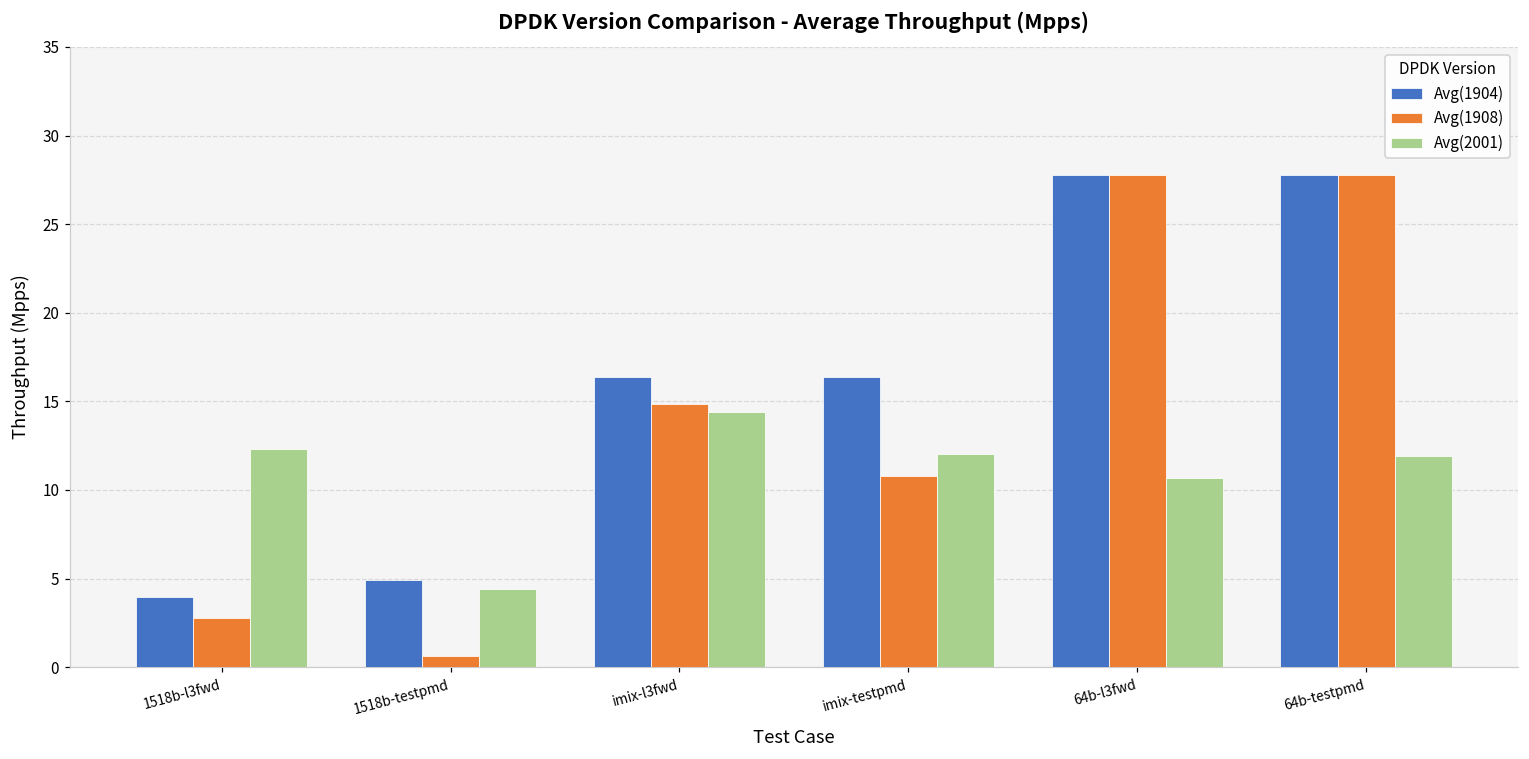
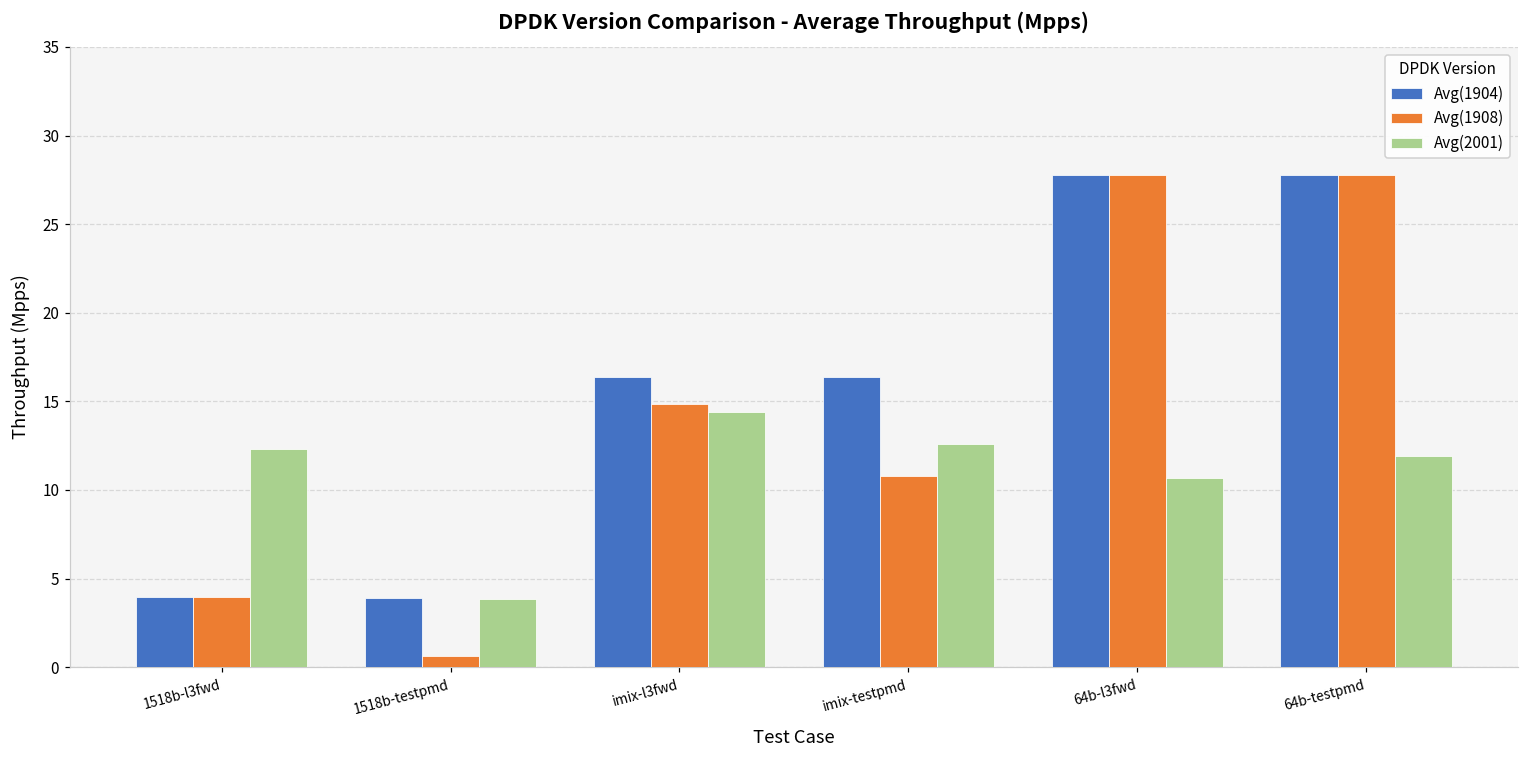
  {
    "Avg(1904)": {
      "1518b-l3fwd": 4.0,
-     "1518b-testpmd": 4.9,
+     "1518b-testpmd": 3.9,
      "imix-l3fwd": 16.4,
      "imix-testpmd": 16.4,
      "64b-l3fwd": 27.8,
      "64b-testpmd": 27.8
    },
    "Avg(1908)": {
-     "1518b-l3fwd": 2.8,
+     "1518b-l3fwd": 4.0,
      "1518b-testpmd": 0.7,
      "imix-l3fwd": 14.9,
      "imix-testpmd": 10.8,
      "64b-l3fwd": 27.8,
      "64b-testpmd": 27.8
    },
    "Avg(2001)": {
      "1518b-l3fwd": 12.3,
-     "1518b-testpmd": 4.4,
+     "1518b-testpmd": 3.9,
      "imix-l3fwd": 14.4,
-     "imix-testpmd": 12.0,
+     "imix-testpmd": 12.6,
      "64b-l3fwd": 10.7,
      "64b-testpmd": 11.9
    }
  }
